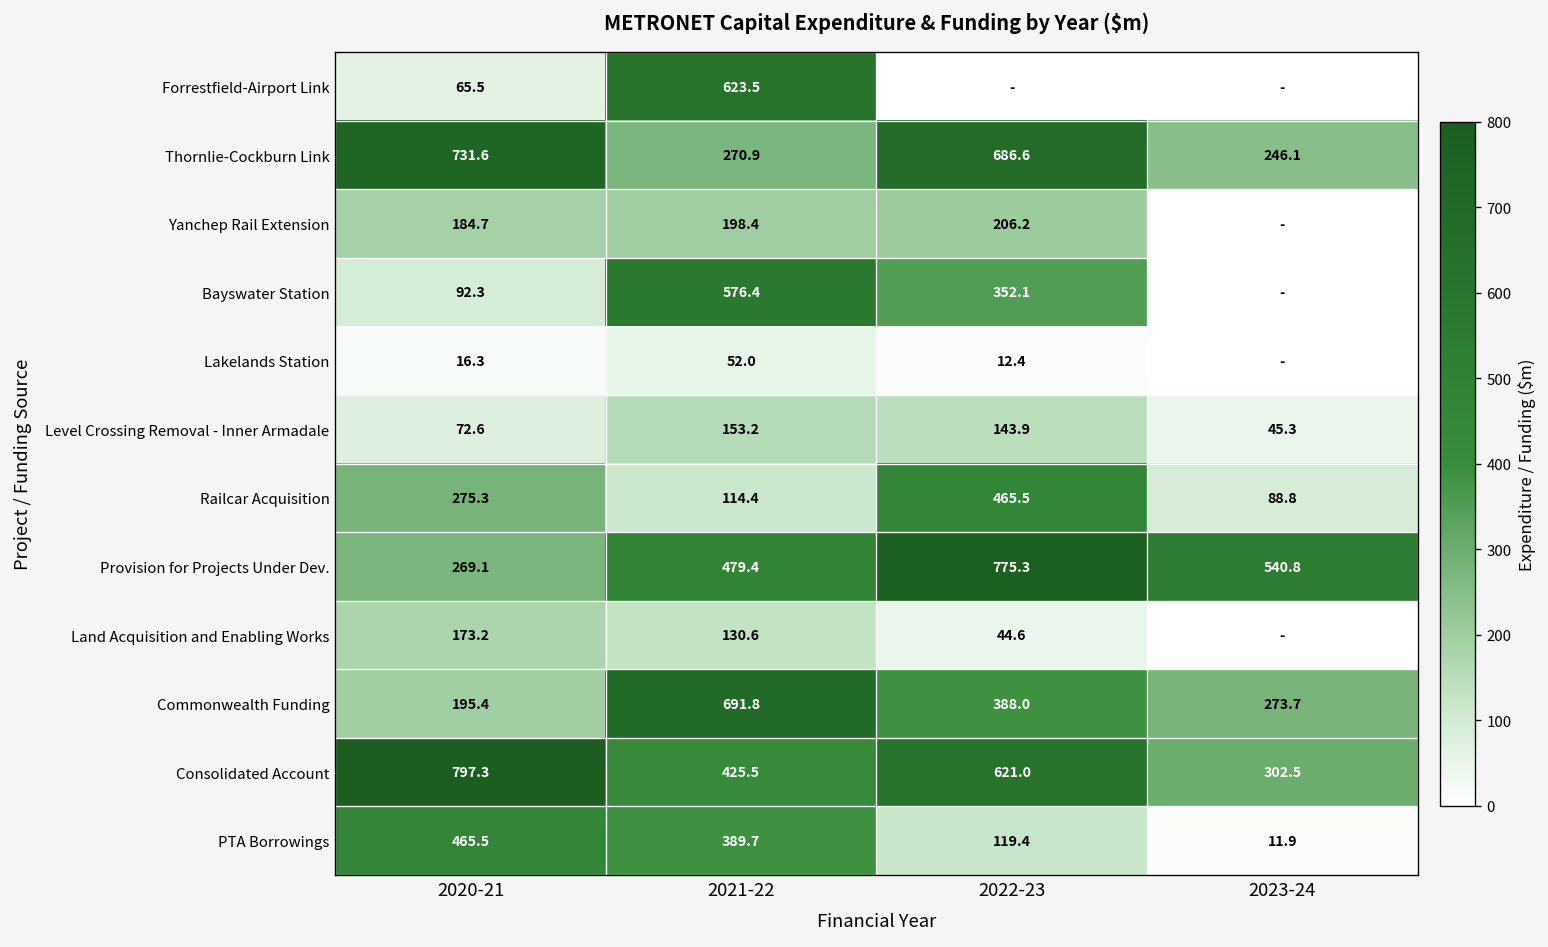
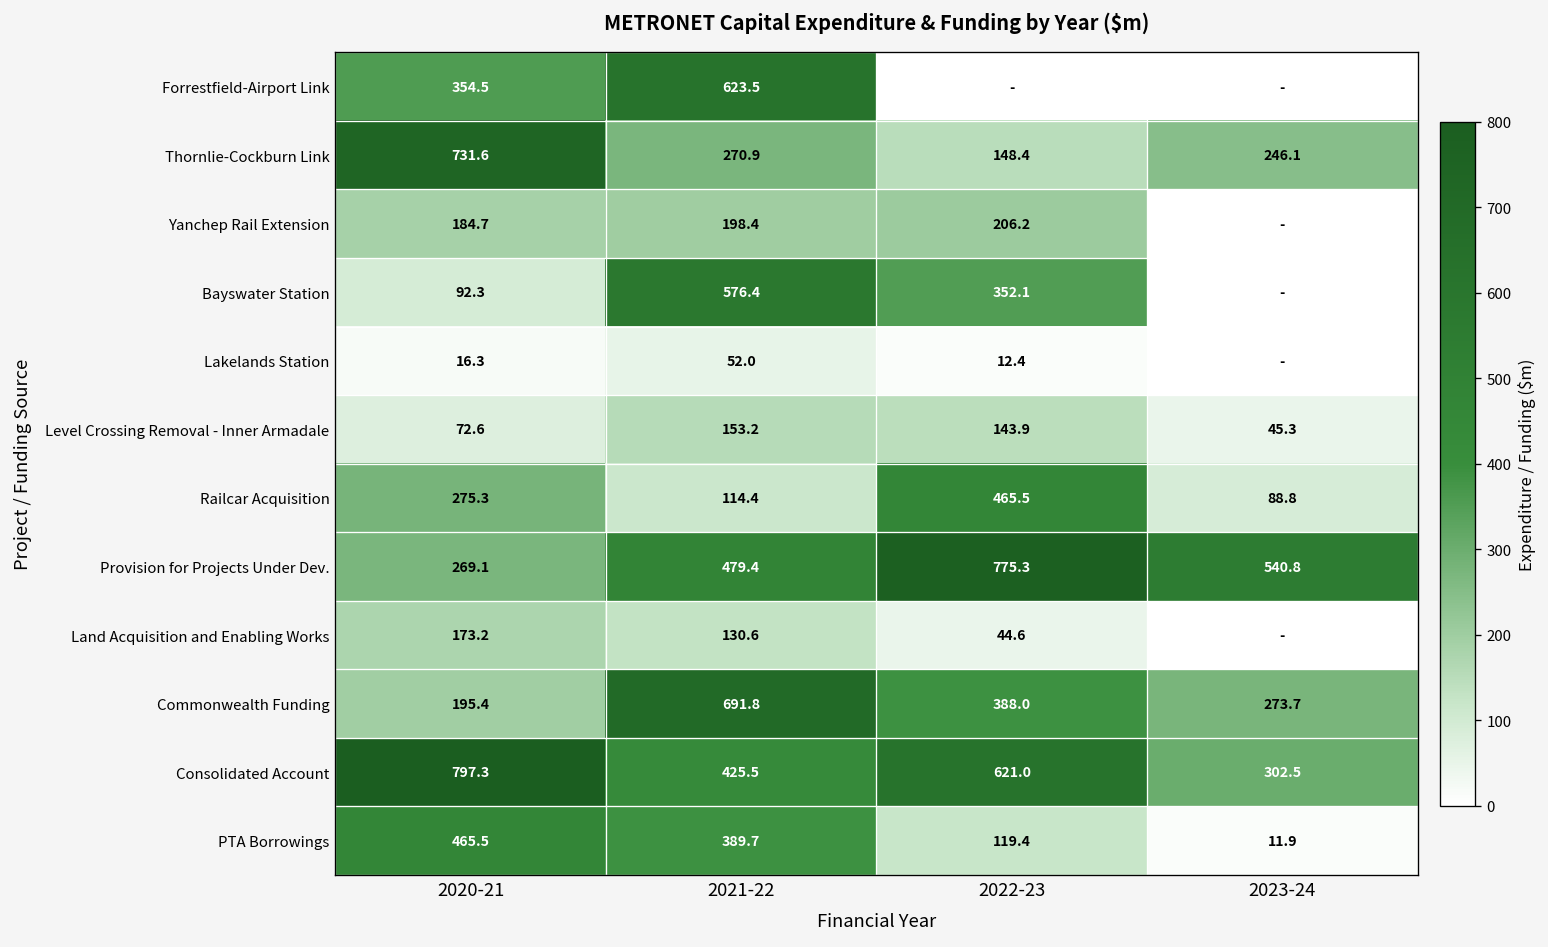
  {
    "Forrestfield-Airport Link": {
-     "2020-21": 65.5,
+     "2020-21": 354.5,
      "2021-22": 623.5
    },
    "Thornlie-Cockburn Link": {
      "2020-21": 731.6,
      "2021-22": 270.9,
-     "2022-23": 686.6,
+     "2022-23": 148.4,
      "2023-24": 246.1
    },
    "Yanchep Rail Extension": {
      "2020-21": 184.7,
      "2021-22": 198.4,
      "2022-23": 206.2
    },
    "Bayswater Station": {
      "2020-21": 92.3,
      "2021-22": 576.4,
      "2022-23": 352.1
    },
    "Lakelands Station": {
      "2020-21": 16.3,
      "2021-22": 52.0,
      "2022-23": 12.4
    },
    "Level Crossing Removal - Inner Armadale": {
      "2020-21": 72.6,
      "2021-22": 153.2,
      "2022-23": 143.9,
      "2023-24": 45.3
    },
    "Railcar Acquisition": {
      "2020-21": 275.3,
      "2021-22": 114.4,
      "2022-23": 465.5,
      "2023-24": 88.8
    },
    "Provision for Projects Under Dev.": {
      "2020-21": 269.1,
      "2021-22": 479.4,
      "2022-23": 775.3,
      "2023-24": 540.8
    },
    "Land Acquisition and Enabling Works": {
      "2020-21": 173.2,
      "2021-22": 130.6,
      "2022-23": 44.6
    },
    "Commonwealth Funding": {
      "2020-21": 195.4,
      "2021-22": 691.8,
      "2022-23": 388.0,
      "2023-24": 273.7
    },
    "Consolidated Account": {
      "2020-21": 797.3,
      "2021-22": 425.5,
      "2022-23": 621.0,
      "2023-24": 302.5
    },
    "PTA Borrowings": {
      "2020-21": 465.5,
      "2021-22": 389.7,
      "2022-23": 119.4,
      "2023-24": 11.9
    }
  }
